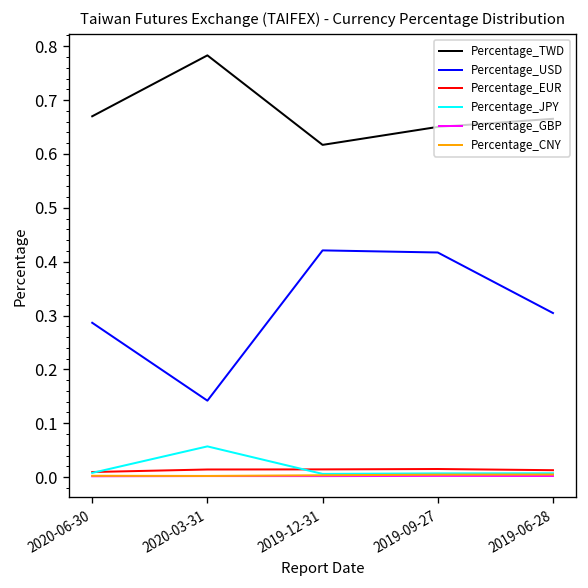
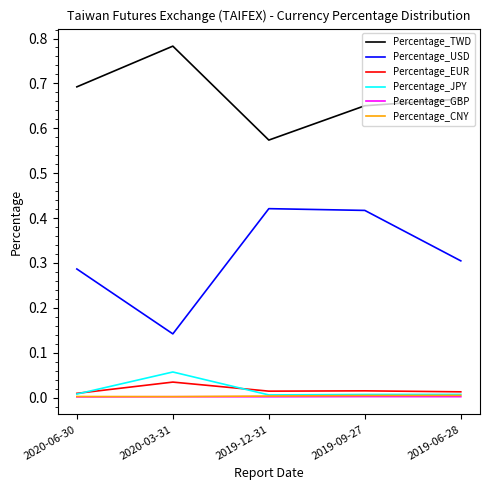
  {
    "Percentage_TWD": {
-     "2020-06-30": 0.67,
+     "2020-06-30": 0.69,
      "2020-03-31": 0.78,
-     "2019-12-31": 0.62
+     "2019-12-31": 0.57
    },
    "Percentage_USD": {
      "2020-06-30": 0.29,
      "2020-03-31": 0.14,
      "2019-12-31": 0.42,
      "2019-09-27": 0.42,
      "2019-06-28": 0.30
    },
    "Percentage_EUR": {
-     "2020-03-31": 0.01,
+     "2020-03-31": 0.03,
      "2019-12-31": 0.01,
      "2019-09-27": 0.02,
      "2019-06-28": 0.01
    },
    "Percentage_JPY": {
      "2020-03-31": 0.06
    }
  }
